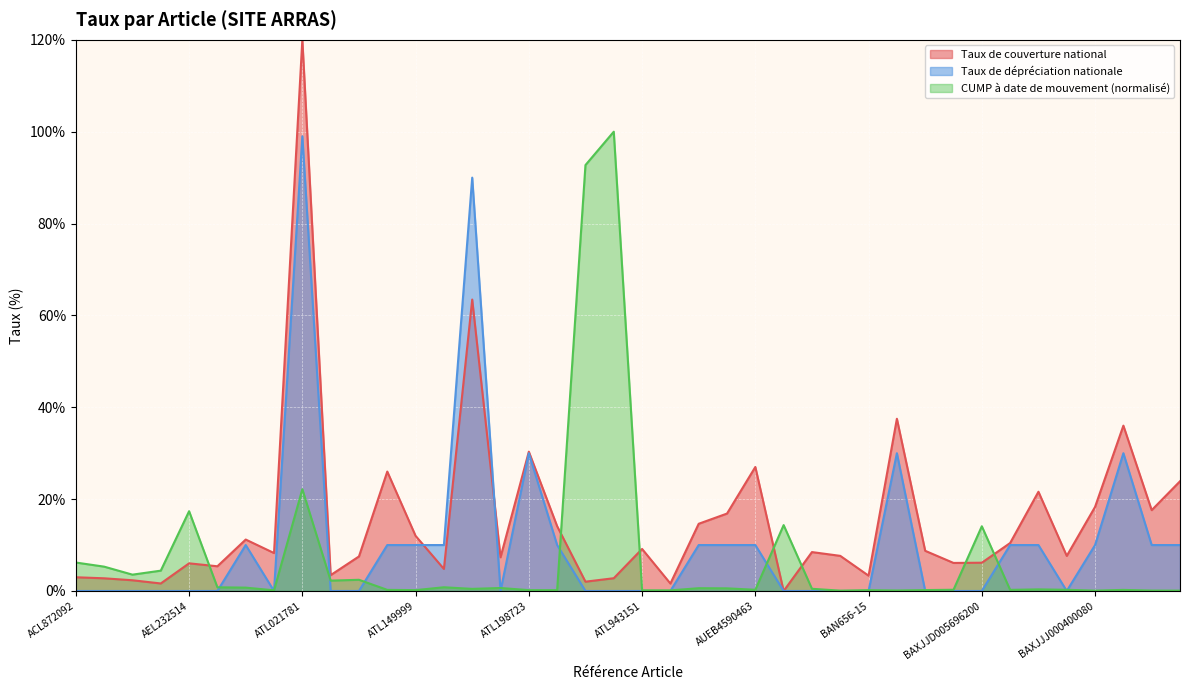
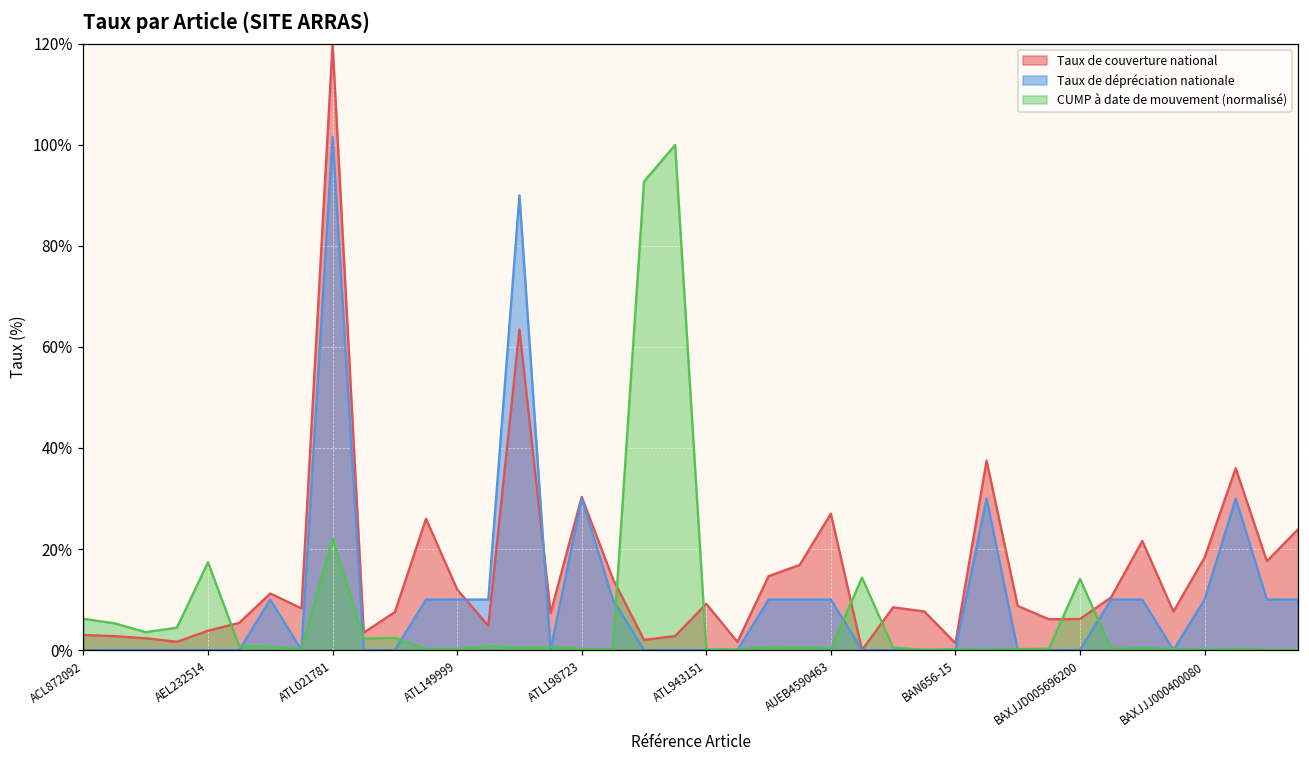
  {
    "Taux de couverture national": {
      "ACL872092": "3%",
-     "AEL232514": "6%",
+     "AEL232514": "4%",
      "ATL021781": "120%",
      "ATL149999": "12%",
      "ATL943151": "9%",
      "AUEB4590463": "27%",
-     "BAN656-15": "3%",
+     "BAN656-15": "1%",
      "BAXJJD005696200": "6%",
      "BAXJJJ000400080": "18%"
    },
    "Taux de dépréciation nationale": {
      "ACL872092": "0%",
      "AEL232514": "0%",
-     "ATL021781": "99%",
+     "ATL021781": "102%",
      "ATL149999": "10%",
      "AUEB4590463": "10%",
      "BAXJJD005696200": "0%",
      "BAXJJJ000400080": "10%"
    },
    "CUMP à date de mouvement (normalisé)": {
      "ACL872092": "6%",
      "AEL232514": "17%",
      "ATL021781": "22%",
      "ATL149999": "0%",
      "ATL198723": "0%",
      "AUEB4590463": "0%",
      "BAXJJD005696200": "14%",
      "BAXJJJ000400080": "0%"
    }
  }
